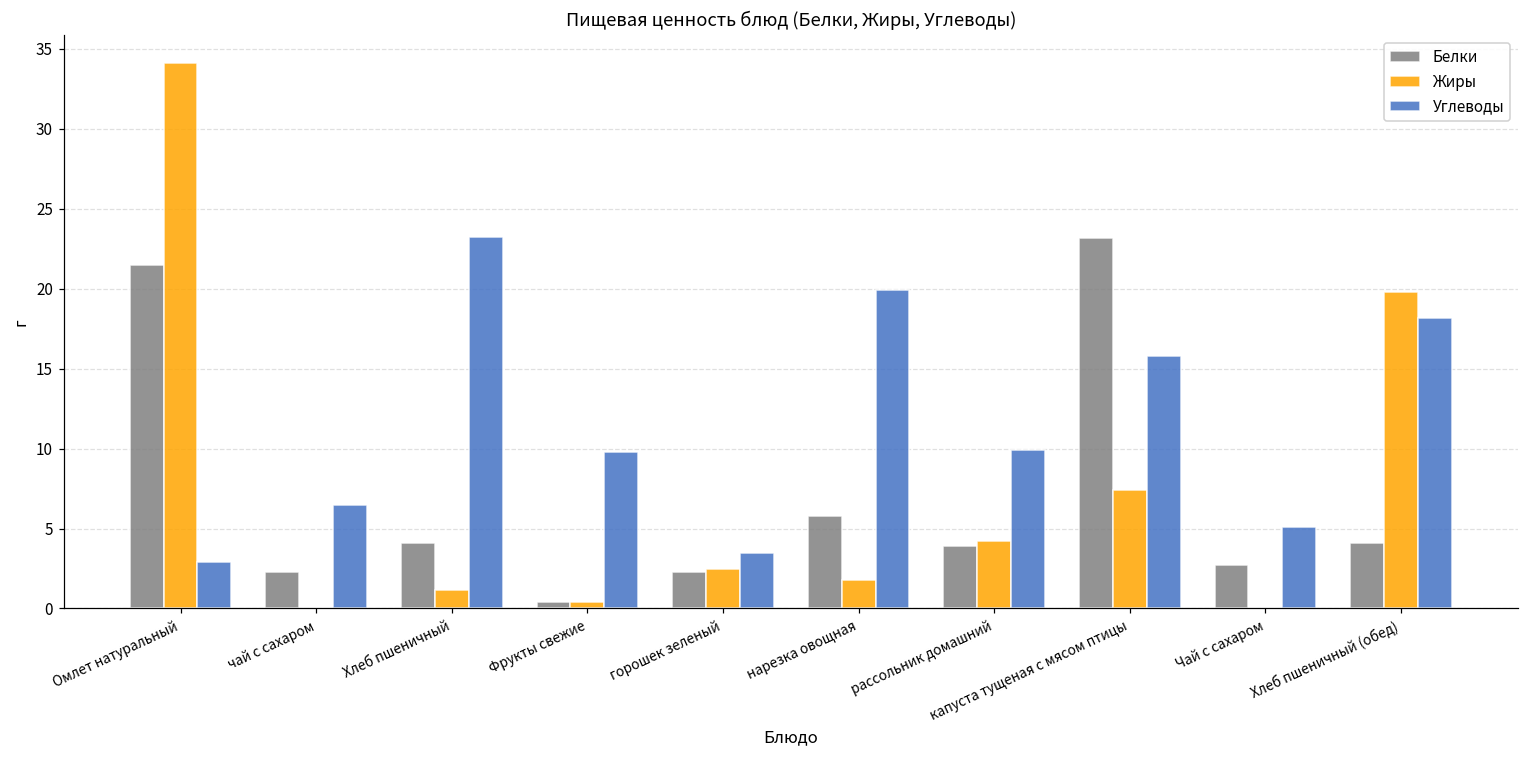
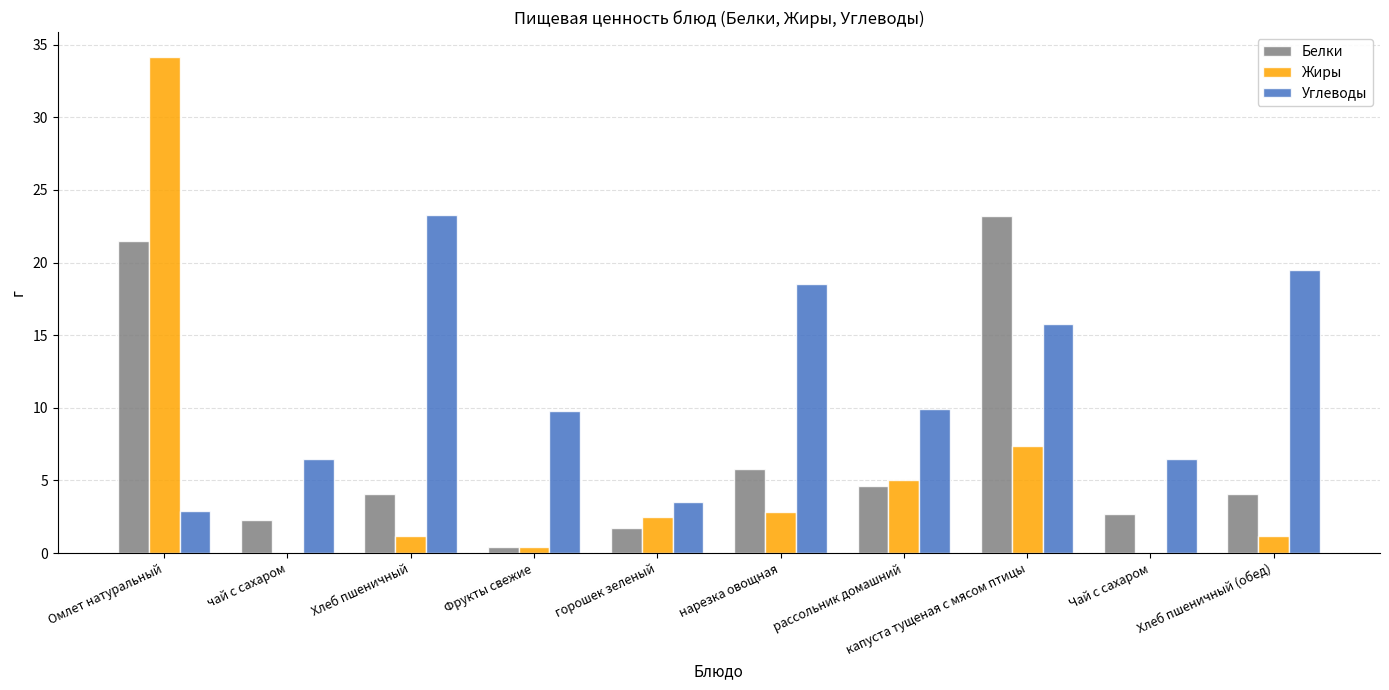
  {
    "Белки": {
      "Омлет натуральный": 21.5,
      "чай с сахаром": 2.3,
      "Хлеб пшеничный": 4.1,
      "Фрукты свежие": 0.4,
-     "горошек зеленый": 2.3,
+     "горошек зеленый": 1.7,
      "нарезка овощная": 5.8,
-     "рассольник домашний": 3.9,
+     "рассольник домашний": 4.6,
      "капуста тущеная с мясом птицы": 23.2,
      "Чай с сахаром": 2.7,
      "Хлеб пшеничный (обед)": 4.1
    },
    "Жиры": {
      "Омлет натуральный": 34.2,
      "чай с сахаром": 0.0,
      "Хлеб пшеничный": 1.2,
      "Фрукты свежие": 0.4,
      "горошек зеленый": 2.5,
-     "нарезка овощная": 1.8,
-     "рассольник домашний": 4.2,
+     "нарезка овощная": 2.8,
+     "рассольник домашний": 5.0,
      "капуста тущеная с мясом птицы": 7.4,
      "Чай с сахаром": 0.0,
-     "Хлеб пшеничный (обед)": 19.8
+     "Хлеб пшеничный (обед)": 1.2
    },
    "Углеводы": {
      "Омлет натуральный": 2.9,
      "чай с сахаром": 6.5,
      "Хлеб пшеничный": 23.2,
      "Фрукты свежие": 9.8,
      "горошек зеленый": 3.5,
-     "нарезка овощная": 19.9,
+     "нарезка овощная": 18.5,
      "рассольник домашний": 9.9,
      "капуста тущеная с мясом птицы": 15.8,
-     "Чай с сахаром": 5.1,
-     "Хлеб пшеничный (обед)": 18.1
+     "Чай с сахаром": 6.5,
+     "Хлеб пшеничный (обед)": 19.5
    }
  }
